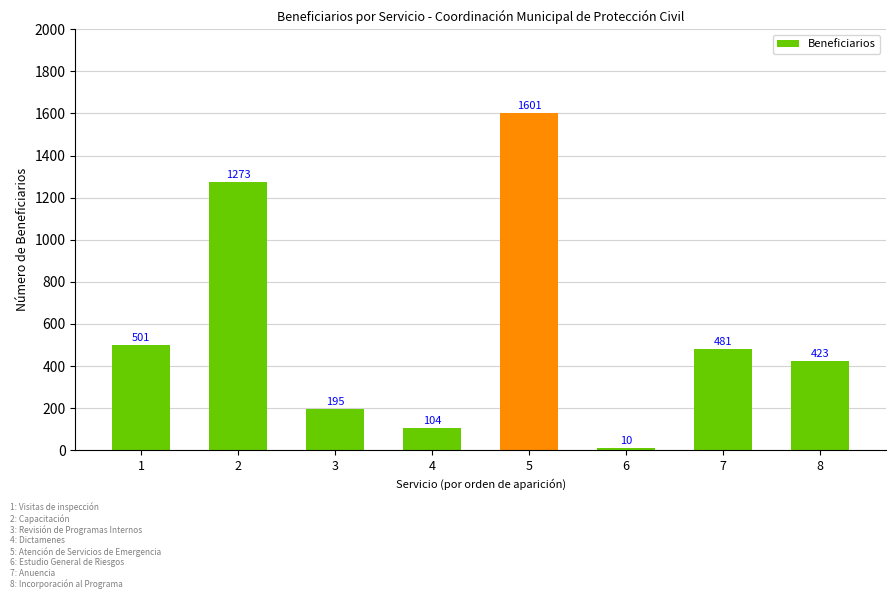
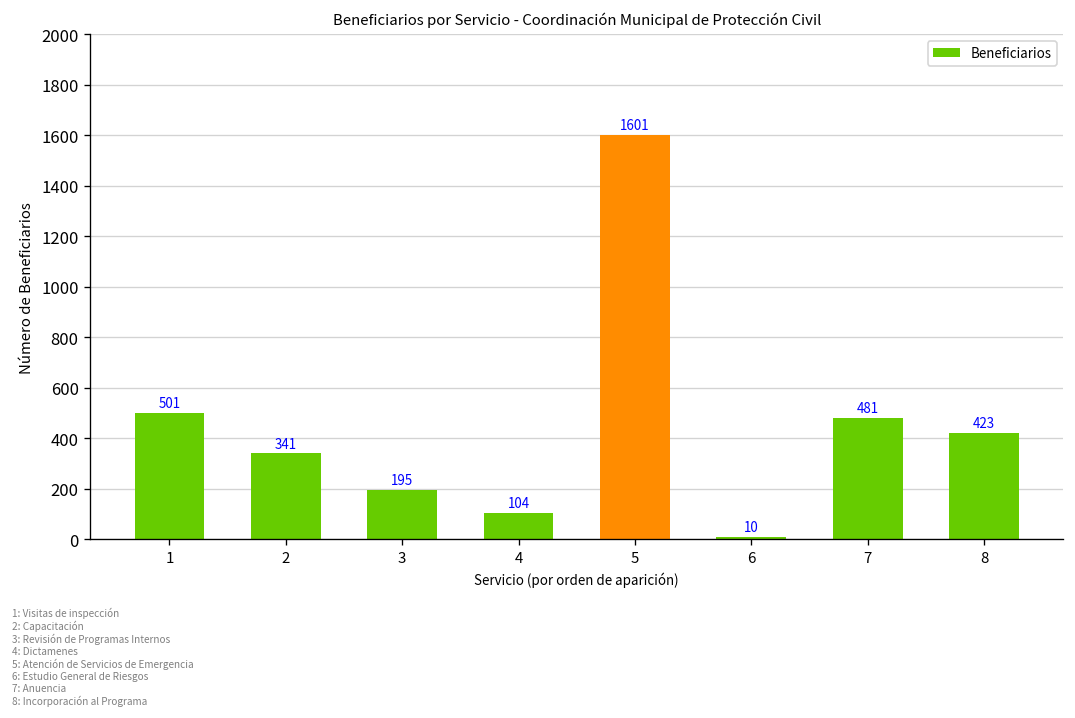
  {
    "1": 501,
-   "2": 1273,
+   "2": 341,
    "3": 195,
    "4": 104,
    "5": 1601,
    "6": 10,
    "7": 481,
    "8": 423
  }
